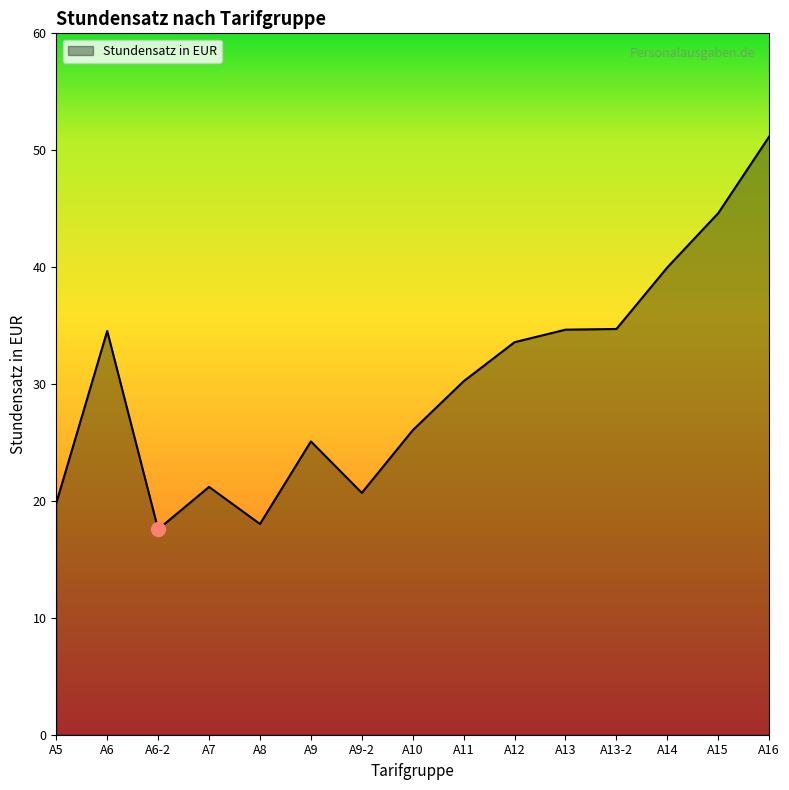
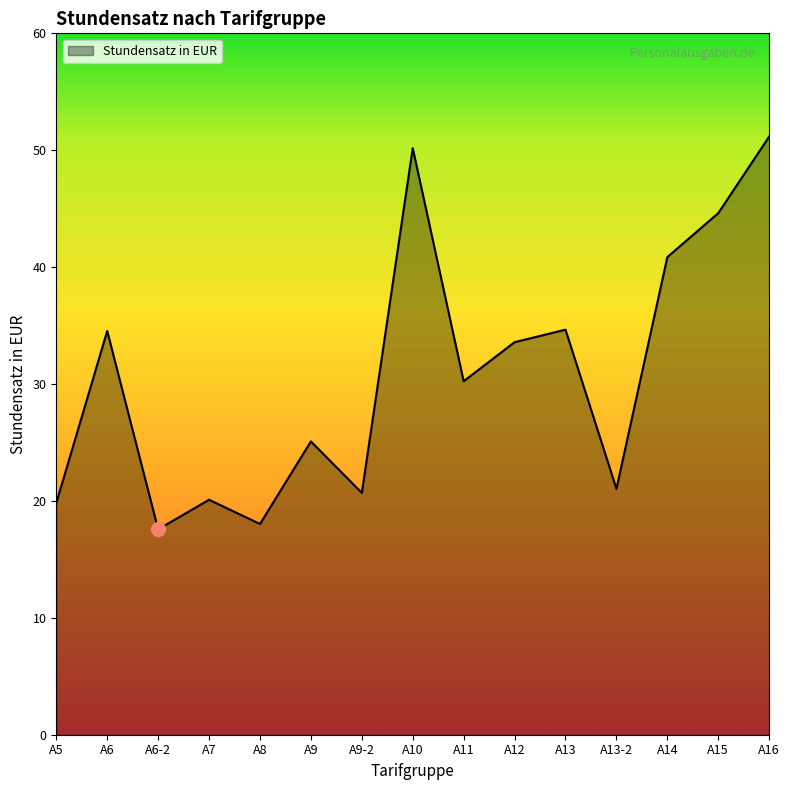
  {
    "Stundensatz in EUR": {
      "A5": 19.8,
      "A6": 34.5,
-     "A7": 21.2,
+     "A7": 20.1,
      "A8": 18.0,
      "A9": 25.1,
      "A9-2": 20.7,
-     "A10": 26.1,
+     "A10": 50.2,
      "A11": 30.2,
      "A12": 33.6,
      "A13": 34.7,
-     "A13-2": 34.7,
-     "A14": 40.0,
+     "A13-2": 21.0,
+     "A14": 40.9,
      "A15": 44.6,
      "A16": 51.2
    }
  }
